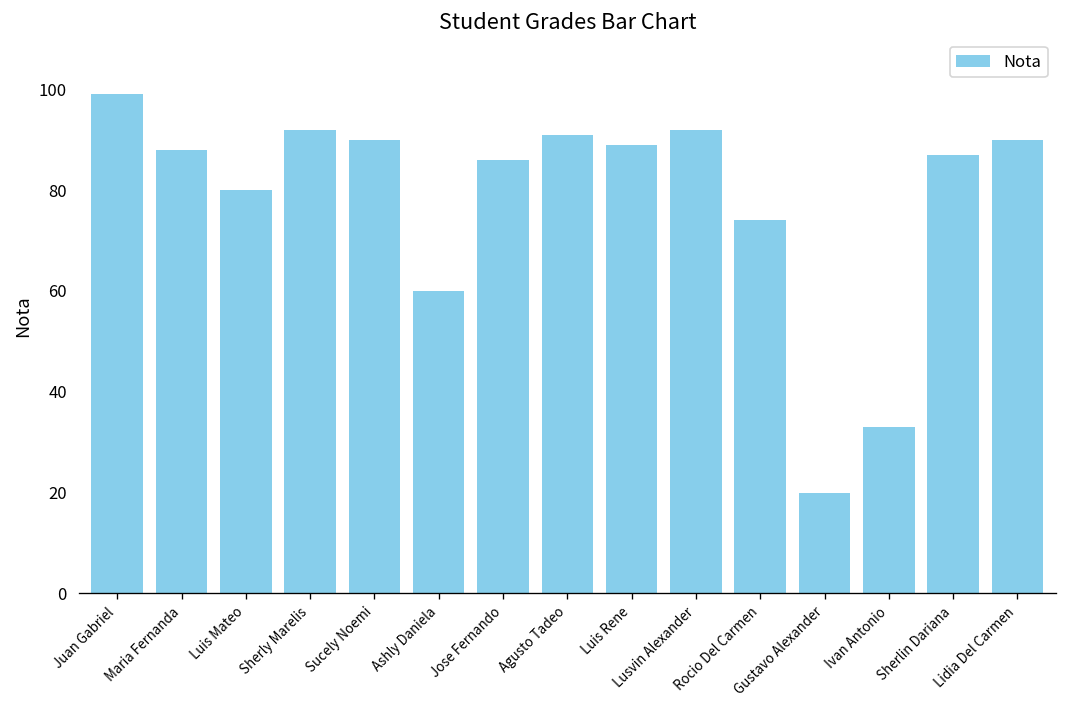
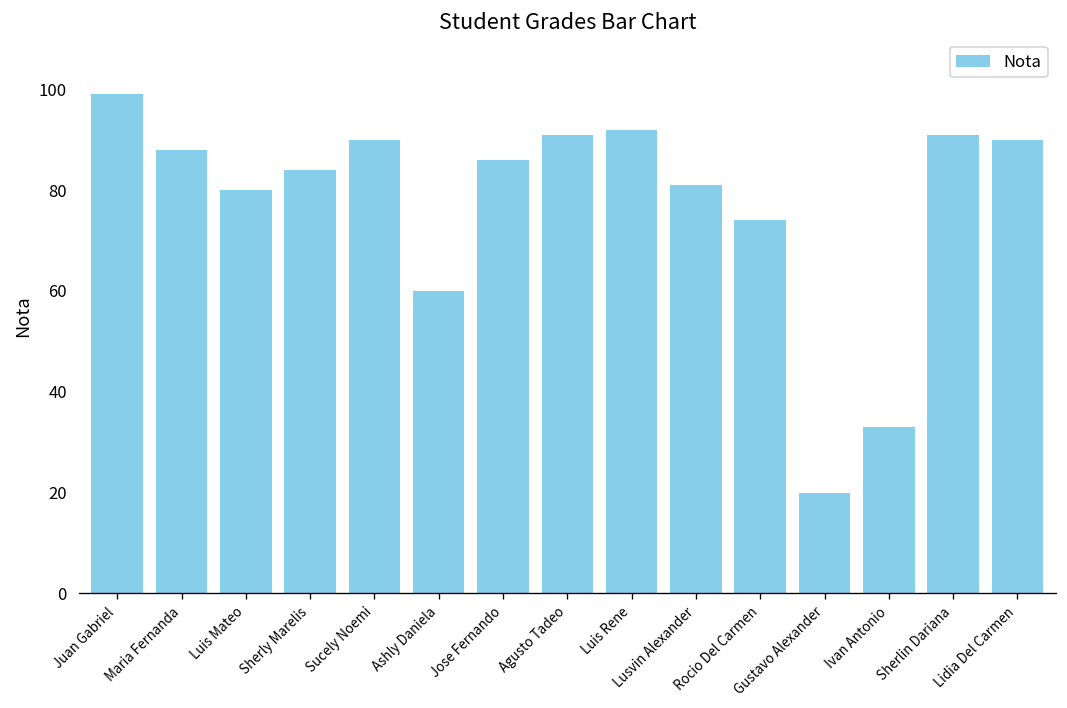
  {
    "Juan Gabriel": 99,
    "Maria Fernanda": 88,
    "Luis Mateo": 80,
-   "Sherly Marelis": 92,
+   "Sherly Marelis": 84,
    "Sucely Noemi": 90,
    "Ashly Daniela": 60,
    "Jose Fernando": 86,
    "Agusto Tadeo": 91,
-   "Luis Rene": 89,
-   "Lusvin Alexander": 92,
+   "Luis Rene": 92,
+   "Lusvin Alexander": 81,
    "Rocio Del Carmen": 74,
    "Gustavo Alexander": 20,
    "Ivan Antonio": 33,
-   "Sherlin Dariana": 87,
+   "Sherlin Dariana": 91,
    "Lidia Del Carmen": 90
  }
